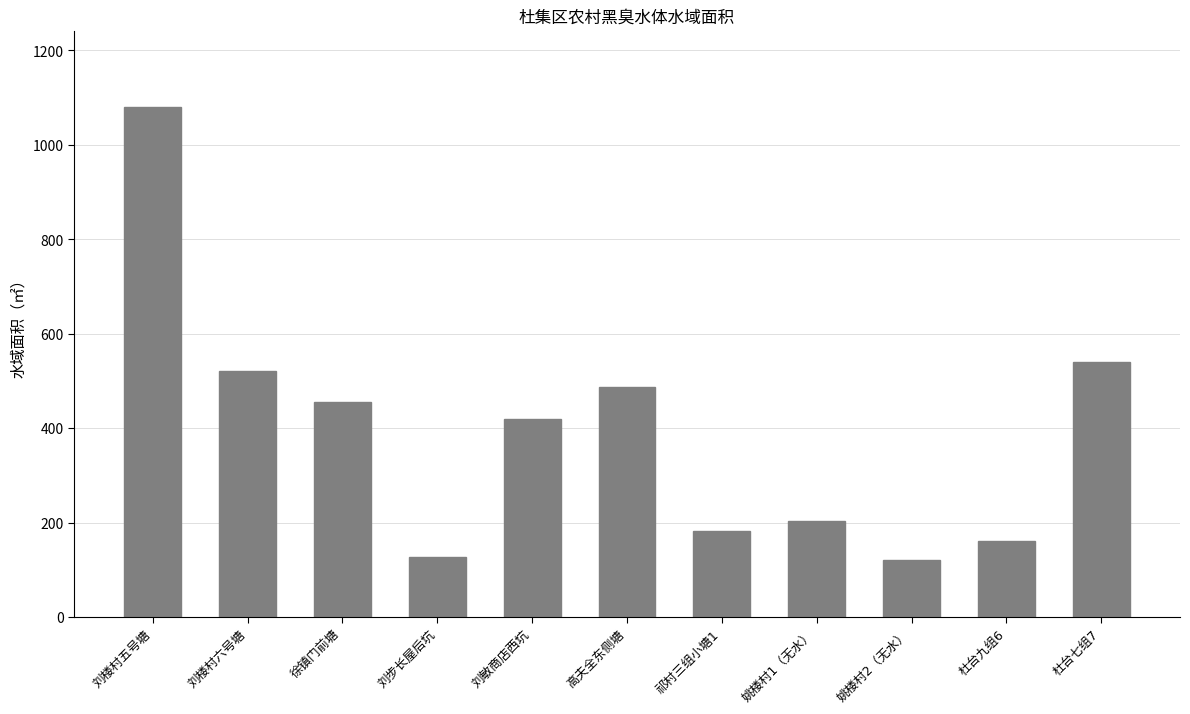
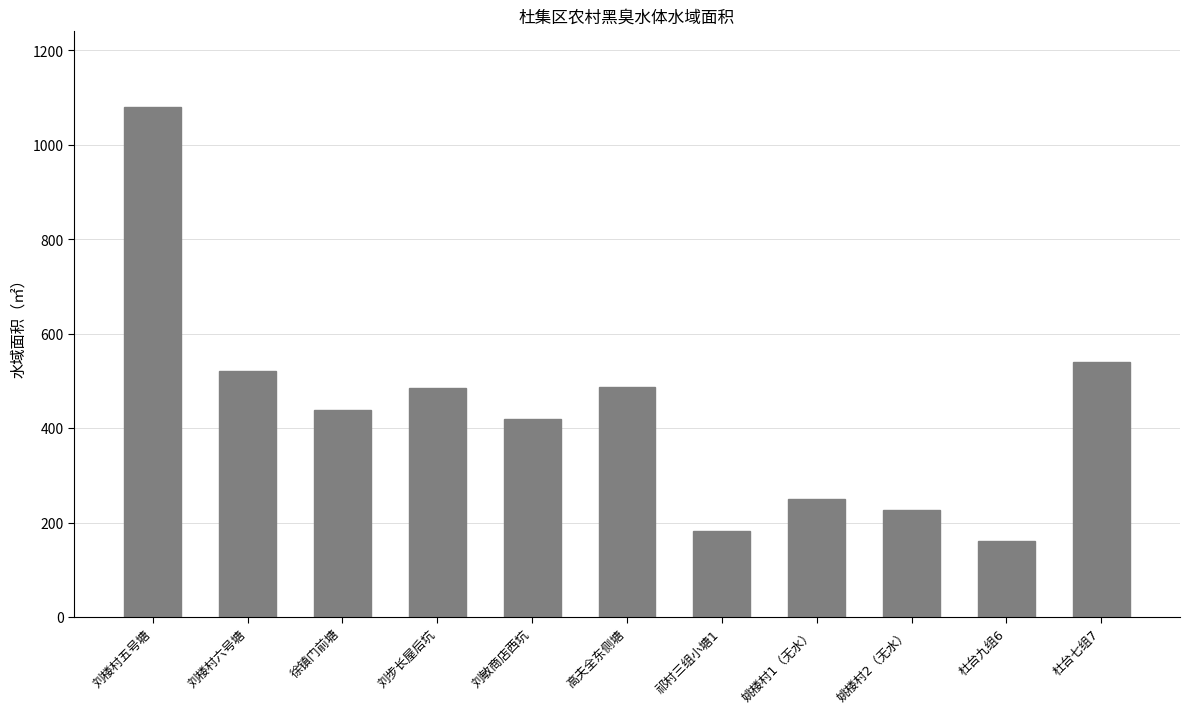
  {
    "刘楼村五号塘": 1080,
    "刘楼村六号塘": 520,
-   "徐镇门前塘": 460,
-   "刘步长屋后坑": 130,
+   "徐镇门前塘": 440,
+   "刘步长屋后坑": 490,
    "刘敏商店西坑": 420,
    "高夫全东侧塘": 490,
    "祁村三组小塘1": 180,
-   "姚楼村1（无水）": 200,
-   "姚楼村2（无水）": 120,
+   "姚楼村1（无水）": 250,
+   "姚楼村2（无水）": 230,
    "杜台九组6": 160,
    "杜台七组7": 540
  }
